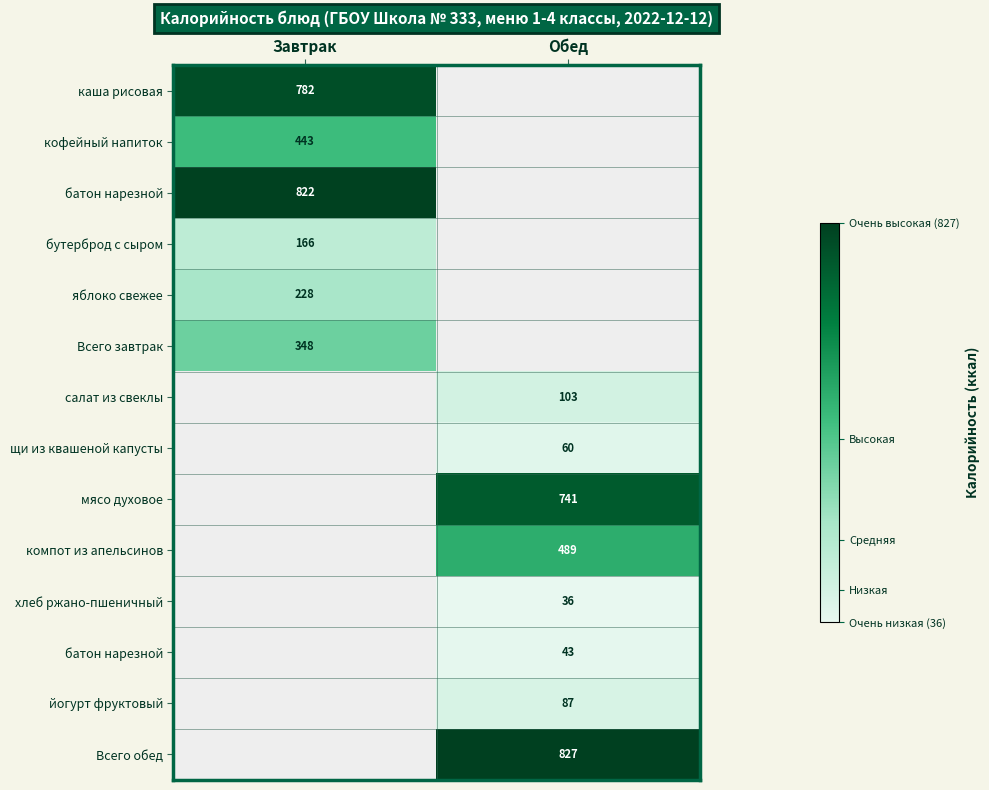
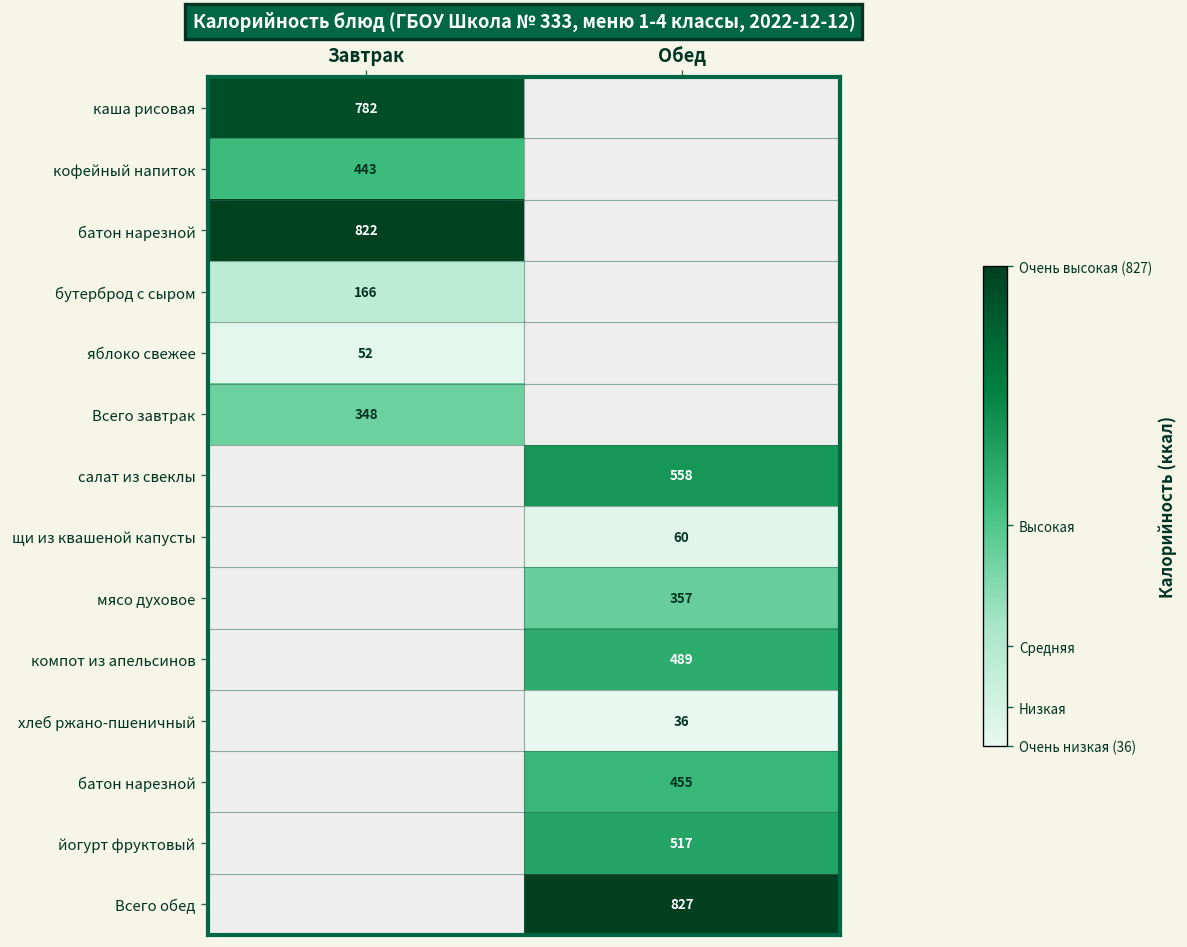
  {
    "каша рисовая": {
      "Завтрак": 782
    },
    "кофейный напиток": {
      "Завтрак": 443
    },
    "батон нарезной": {
      "Завтрак": 822,
-     "Обед": 43
+     "Обед": 455
    },
    "бутерброд с сыром": {
      "Завтрак": 166
    },
    "яблоко свежее": {
-     "Завтрак": 228
+     "Завтрак": 52
    },
    "Всего завтрак": {
      "Завтрак": 348
    },
    "салат из свеклы": {
-     "Обед": 103
+     "Обед": 558
    },
    "щи из квашеной капусты": {
      "Обед": 60
    },
    "мясо духовое": {
-     "Обед": 741
+     "Обед": 357
    },
    "компот из апельсинов": {
      "Обед": 489
    },
    "хлеб ржано-пшеничный": {
      "Обед": 36
    },
    "йогурт фруктовый": {
-     "Обед": 87
+     "Обед": 517
    },
    "Всего обед": {
      "Обед": 827
    }
  }
